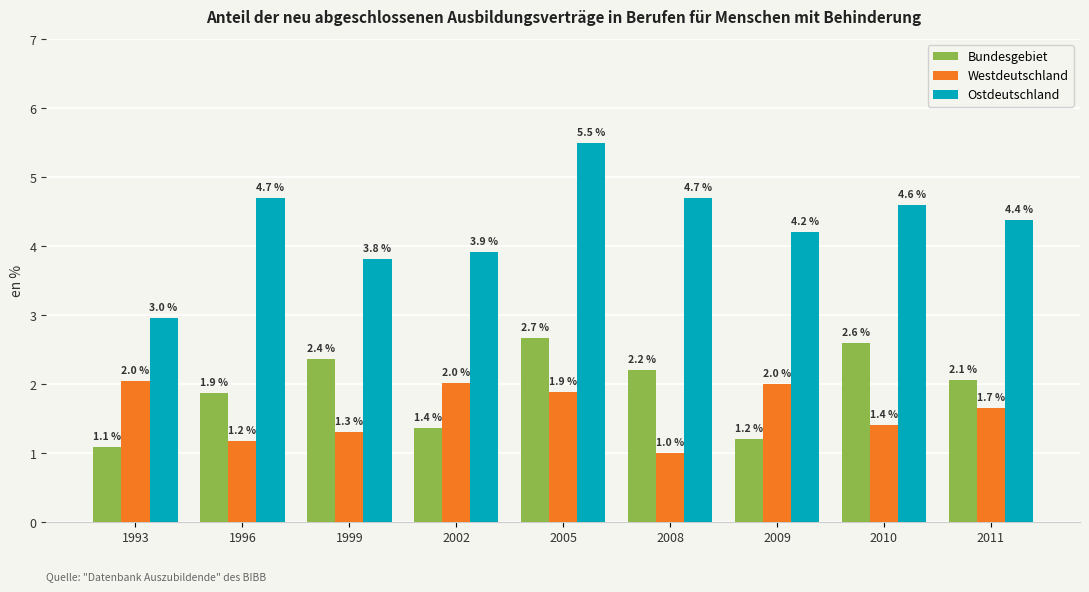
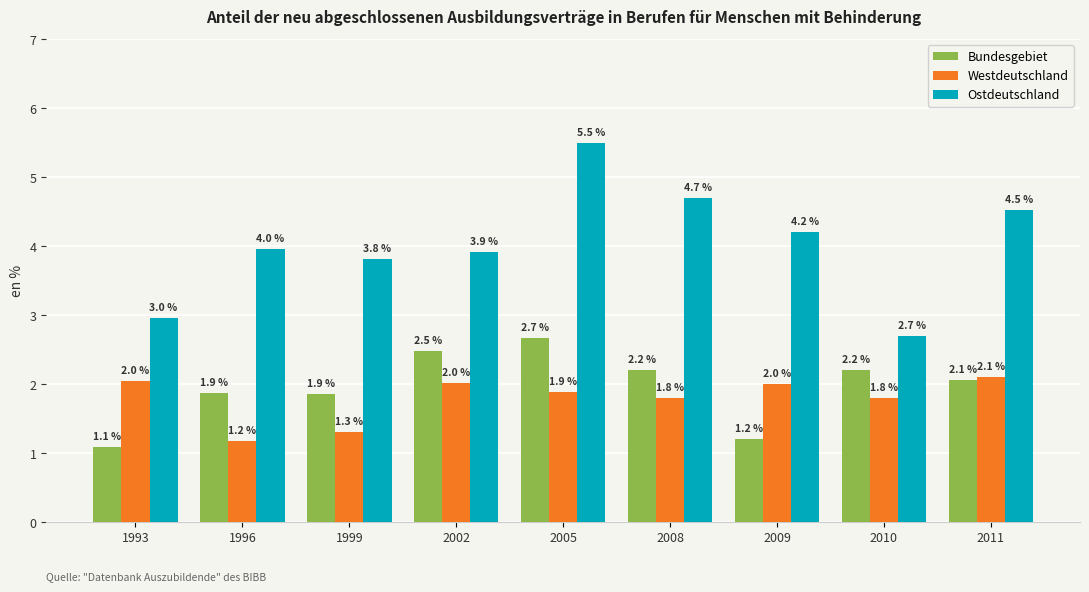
  {
    "Bundesgebiet": {
      "1993": "1.1 %",
      "1996": "1.9 %",
-     "1999": "2.4 %",
-     "2002": "1.4 %",
+     "1999": "1.9 %",
+     "2002": "2.5 %",
      "2005": "2.7 %",
      "2008": "2.2 %",
      "2009": "1.2 %",
-     "2010": "2.6 %",
+     "2010": "2.2 %",
      "2011": "2.1 %"
    },
    "Westdeutschland": {
      "1993": "2.0 %",
      "1996": "1.2 %",
      "1999": "1.3 %",
      "2002": "2.0 %",
      "2005": "1.9 %",
-     "2008": "1.0 %",
+     "2008": "1.8 %",
      "2009": "2.0 %",
-     "2010": "1.4 %",
-     "2011": "1.7 %"
+     "2010": "1.8 %",
+     "2011": "2.1 %"
    },
    "Ostdeutschland": {
      "1993": "3.0 %",
-     "1996": "4.7 %",
+     "1996": "4.0 %",
      "1999": "3.8 %",
      "2002": "3.9 %",
      "2005": "5.5 %",
      "2008": "4.7 %",
      "2009": "4.2 %",
-     "2010": "4.6 %",
-     "2011": "4.4 %"
+     "2010": "2.7 %",
+     "2011": "4.5 %"
    }
  }
